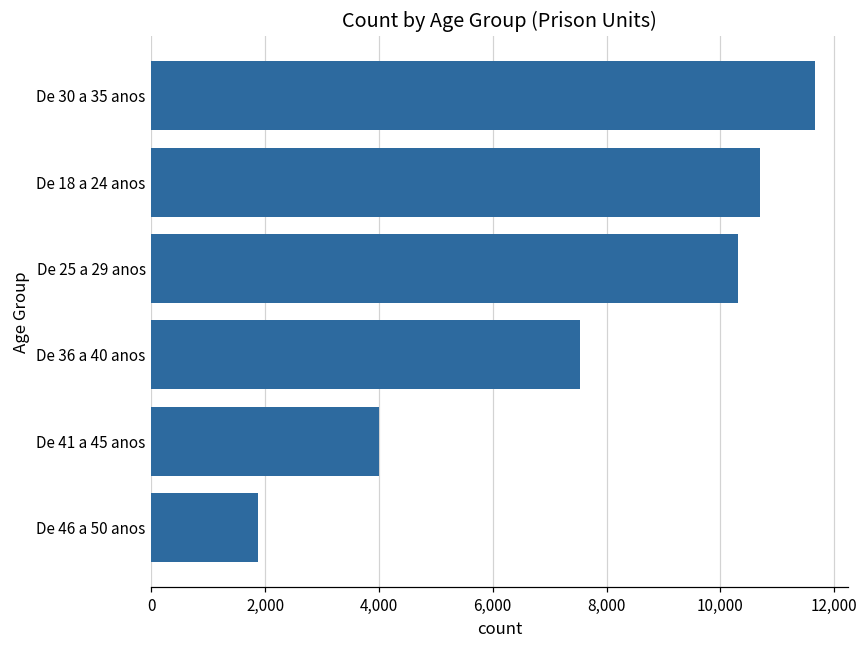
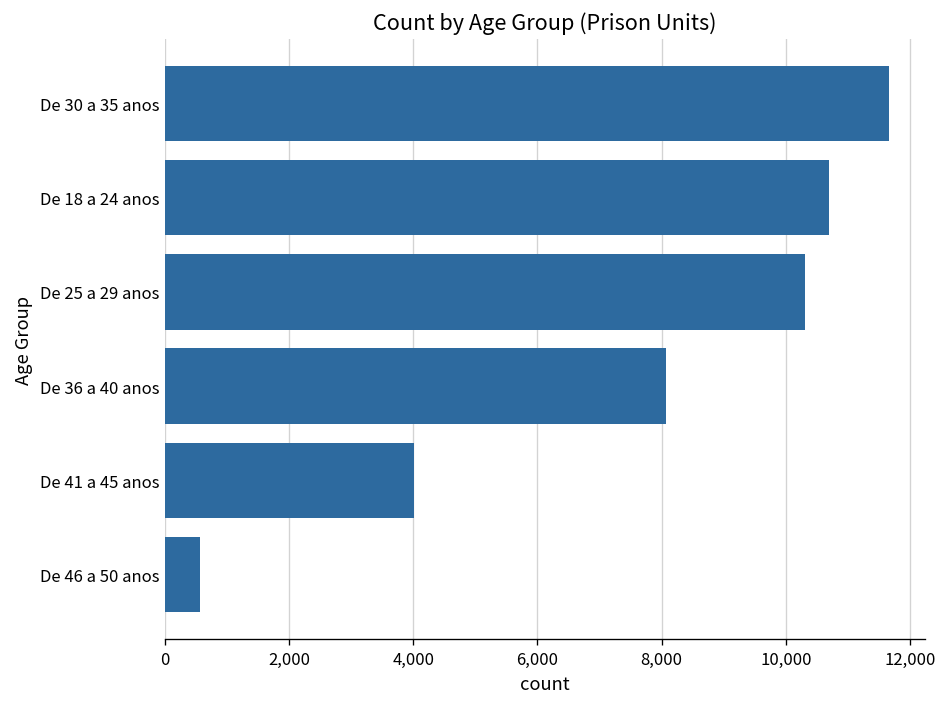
  {
    "De 30 a 35 anos": "11,700",
    "De 18 a 24 anos": "10,700",
    "De 25 a 29 anos": "10,300",
-   "De 36 a 40 anos": "7,500",
+   "De 36 a 40 anos": "8,100",
    "De 41 a 45 anos": "4,000",
-   "De 46 a 50 anos": "1,900"
+   "De 46 a 50 anos": "600"
  }
